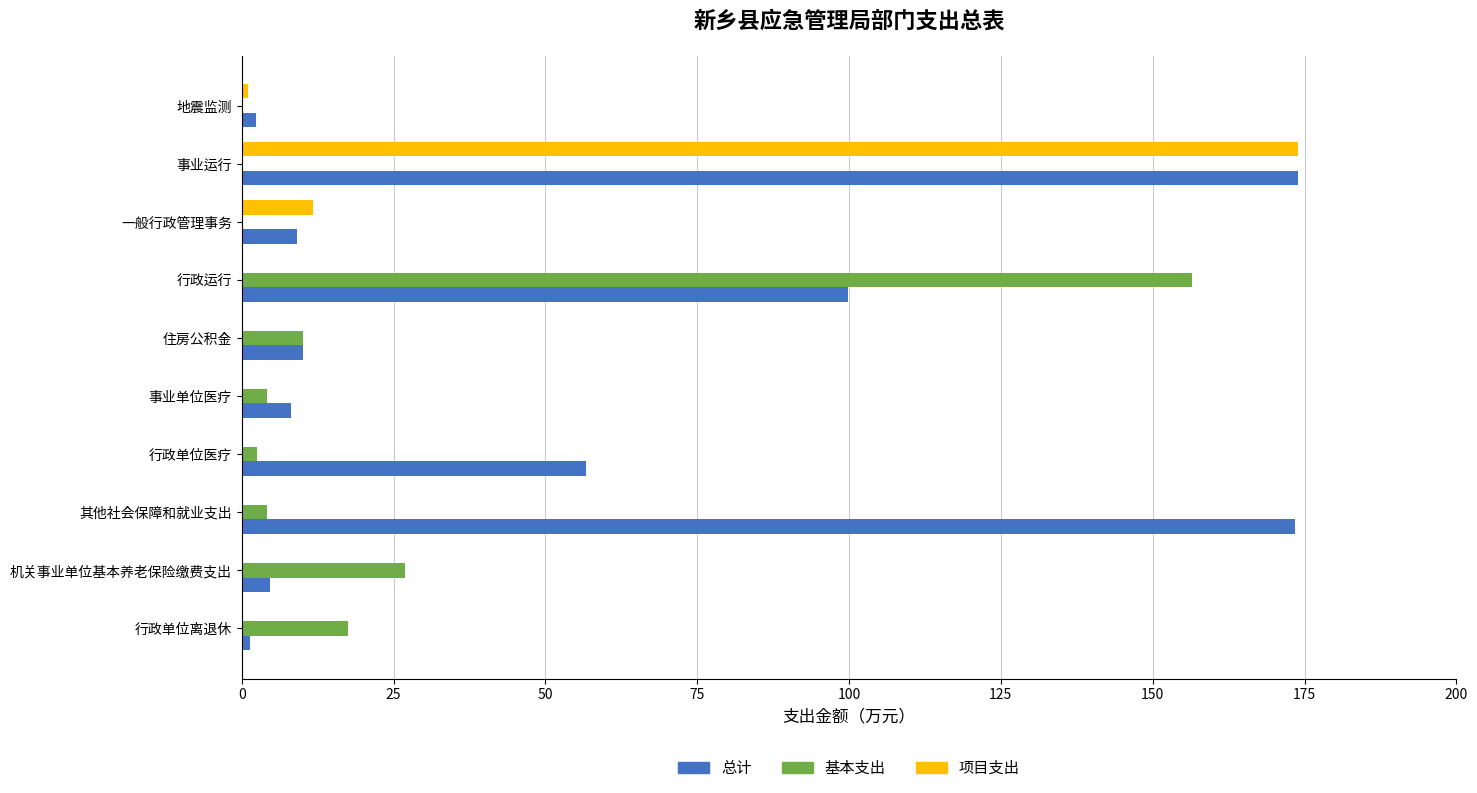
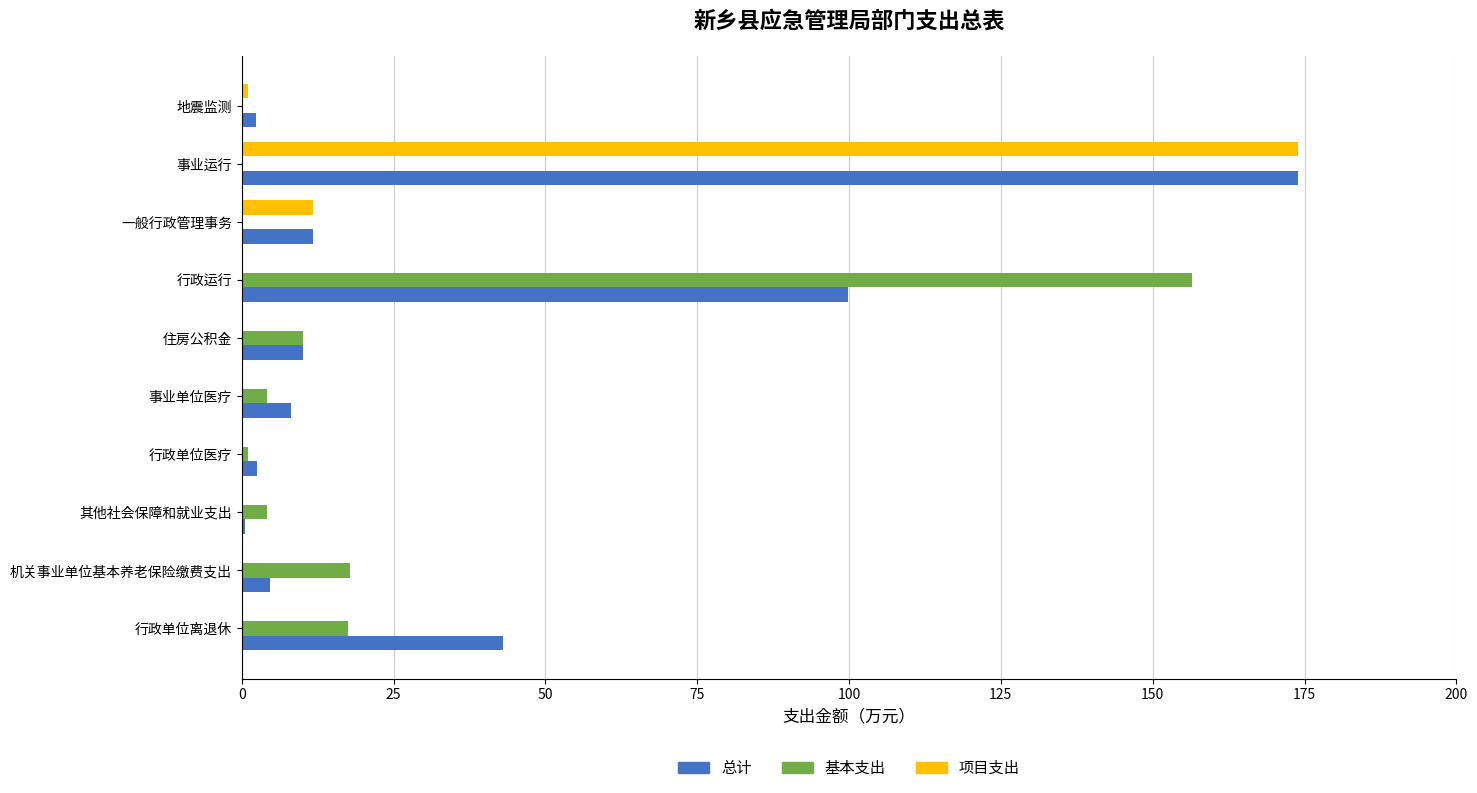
  {
    "总计": {
      "地震监测": 2,
      "事业运行": 174,
-     "一般行政管理事务": 9,
+     "一般行政管理事务": 12,
      "行政运行": 100,
      "住房公积金": 10,
      "事业单位医疗": 8,
-     "行政单位医疗": 57,
-     "其他社会保障和就业支出": 173,
+     "行政单位医疗": 2,
+     "其他社会保障和就业支出": 1,
      "机关事业单位基本养老保险缴费支出": 5,
-     "行政单位离退休": 1
+     "行政单位离退休": 43
    },
    "基本支出": {
      "地震监测": 0,
      "事业运行": 0,
      "一般行政管理事务": 0,
      "行政运行": 156,
      "住房公积金": 10,
      "事业单位医疗": 4,
-     "行政单位医疗": 2,
+     "行政单位医疗": 1,
      "其他社会保障和就业支出": 4,
-     "机关事业单位基本养老保险缴费支出": 27,
+     "机关事业单位基本养老保险缴费支出": 18,
      "行政单位离退休": 18
    },
    "项目支出": {
      "地震监测": 1,
      "事业运行": 174,
      "一般行政管理事务": 12,
      "行政运行": 0,
      "住房公积金": 0,
      "事业单位医疗": 0,
      "行政单位医疗": 0,
      "其他社会保障和就业支出": 0,
      "机关事业单位基本养老保险缴费支出": 0,
      "行政单位离退休": 0
    }
  }
